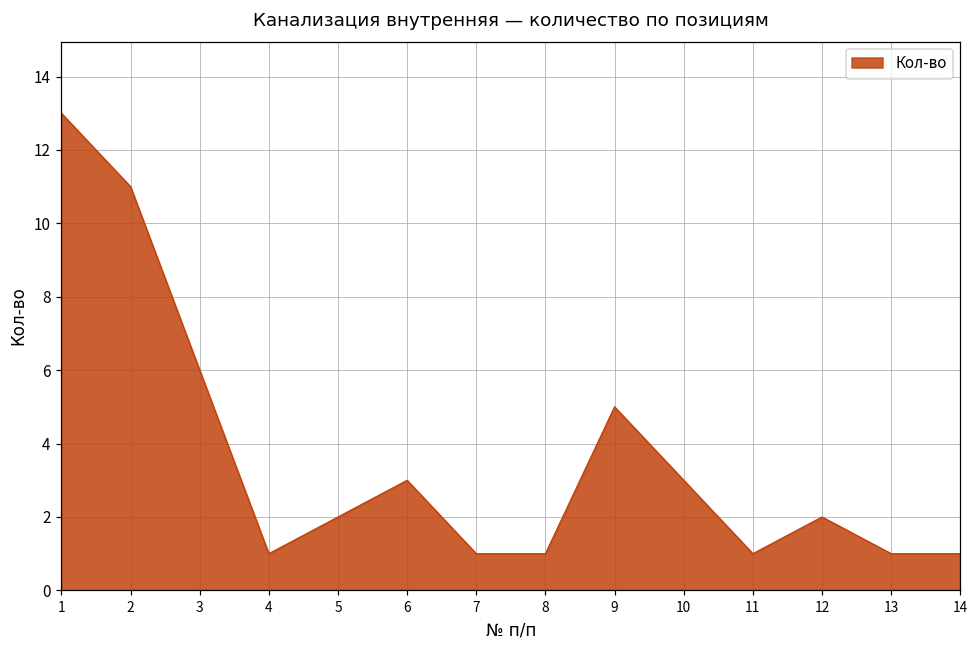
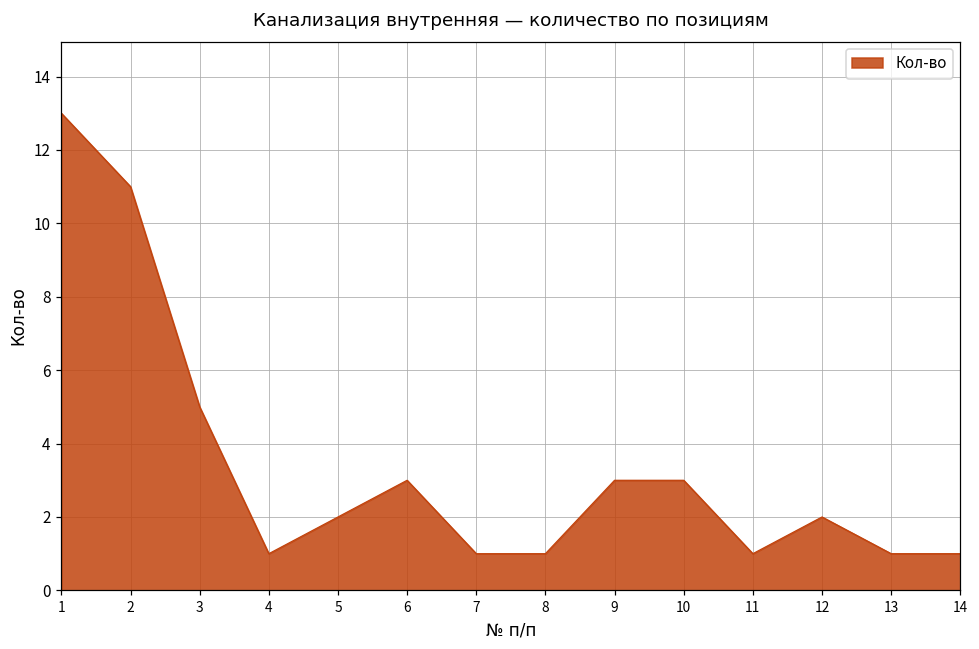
  {
    "1": 13,
    "2": 11,
-   "3": 6,
+   "3": 5,
    "4": 1,
    "5": 2,
    "6": 3,
    "7": 1,
    "8": 1,
-   "9": 5,
+   "9": 3,
    "10": 3,
    "11": 1,
    "12": 2,
    "13": 1,
    "14": 1
  }
